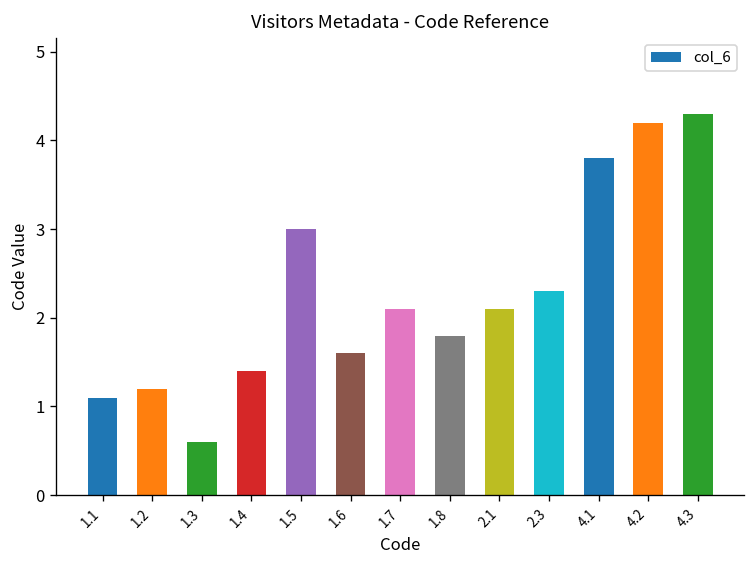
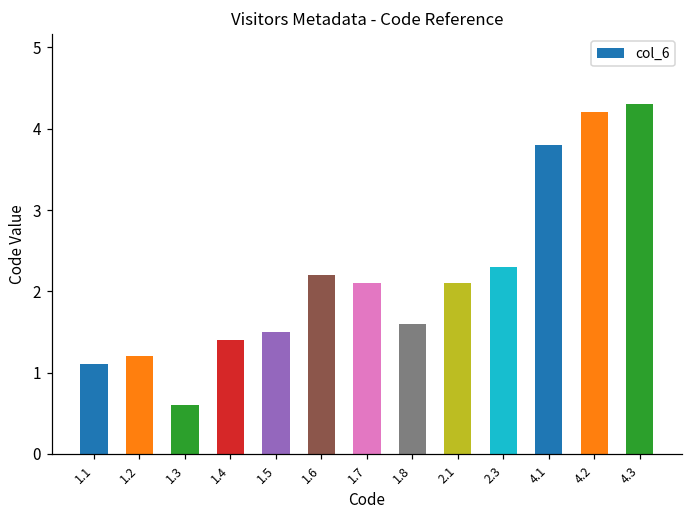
  {
    "1.1": 1.1,
    "1.2": 1.2,
    "1.3": 0.6,
    "1.4": 1.4,
-   "1.5": 3.0,
-   "1.6": 1.6,
+   "1.5": 1.5,
+   "1.6": 2.2,
    "1.7": 2.1,
-   "1.8": 1.8,
+   "1.8": 1.6,
    "2.1": 2.1,
    "2.3": 2.3,
    "4.1": 3.8,
    "4.2": 4.2,
    "4.3": 4.3
  }
